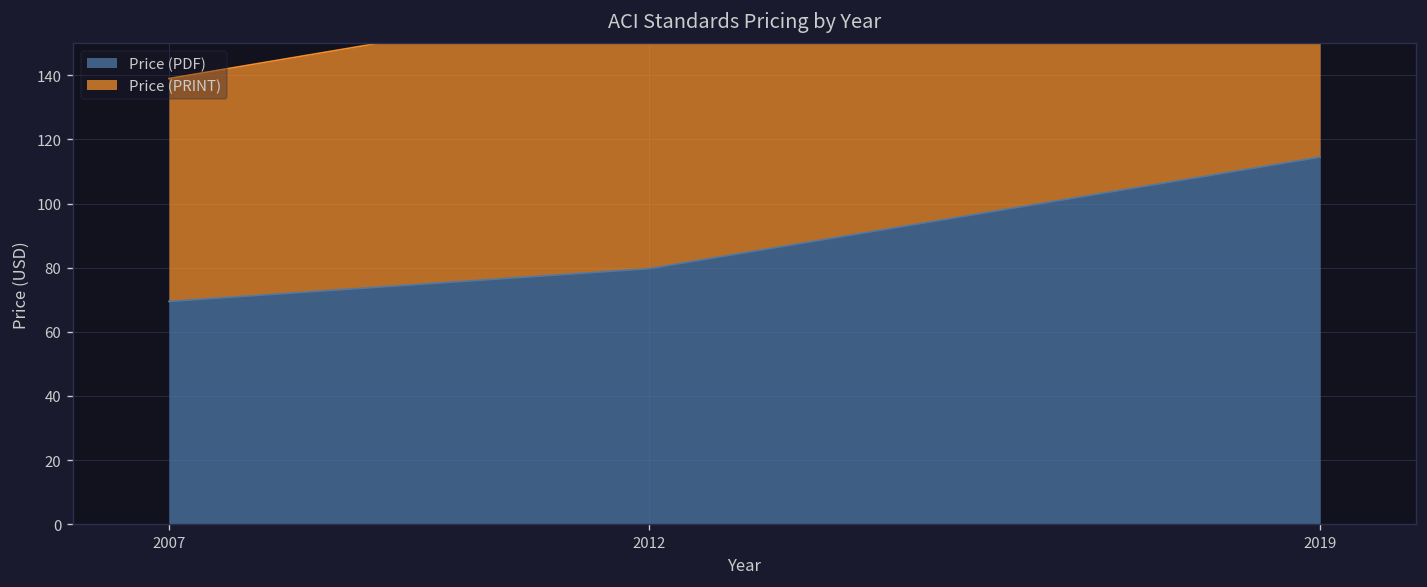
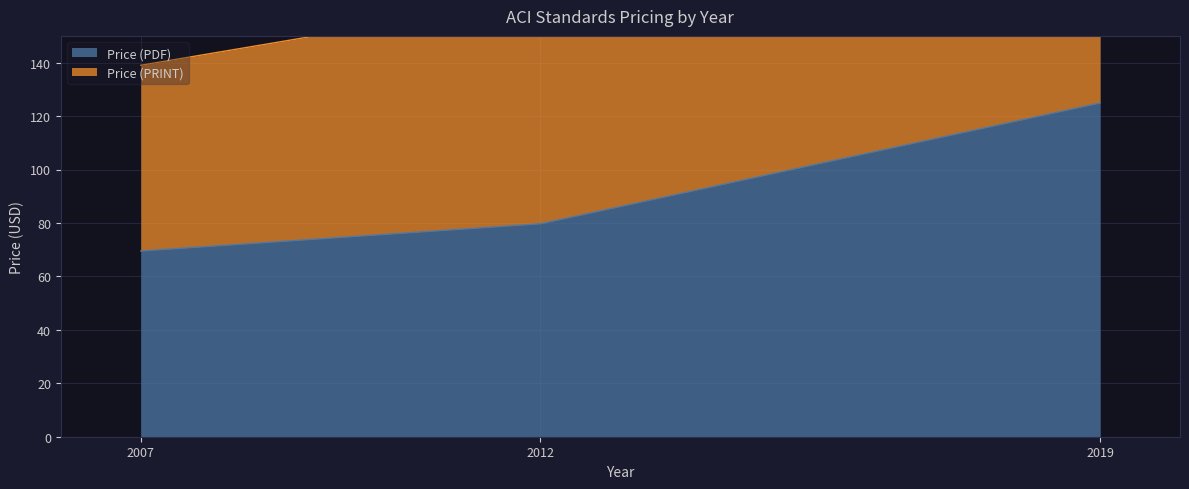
  {
    "Price (PDF)": {
      "2007": 70,
      "2012": 80,
-     "2019": 115
+     "2019": 125
    }
  }
